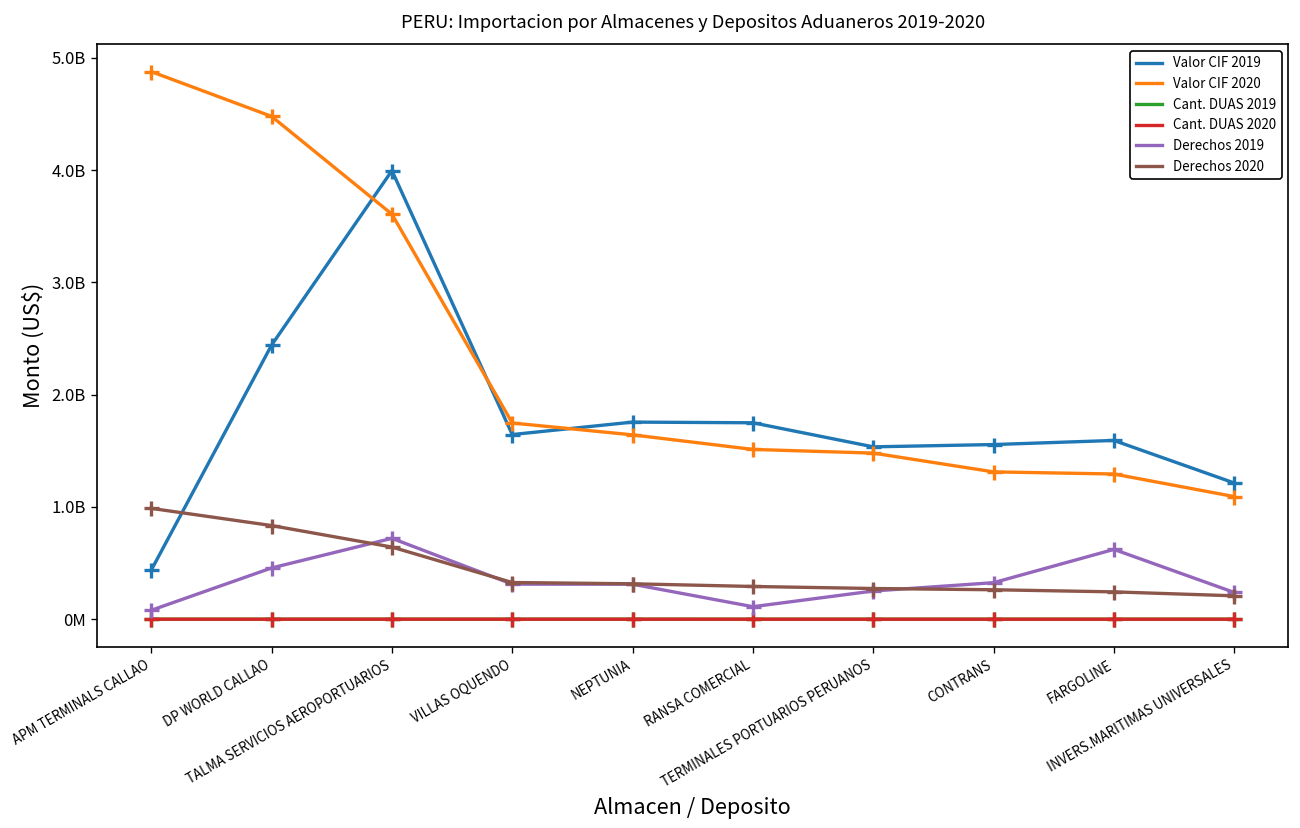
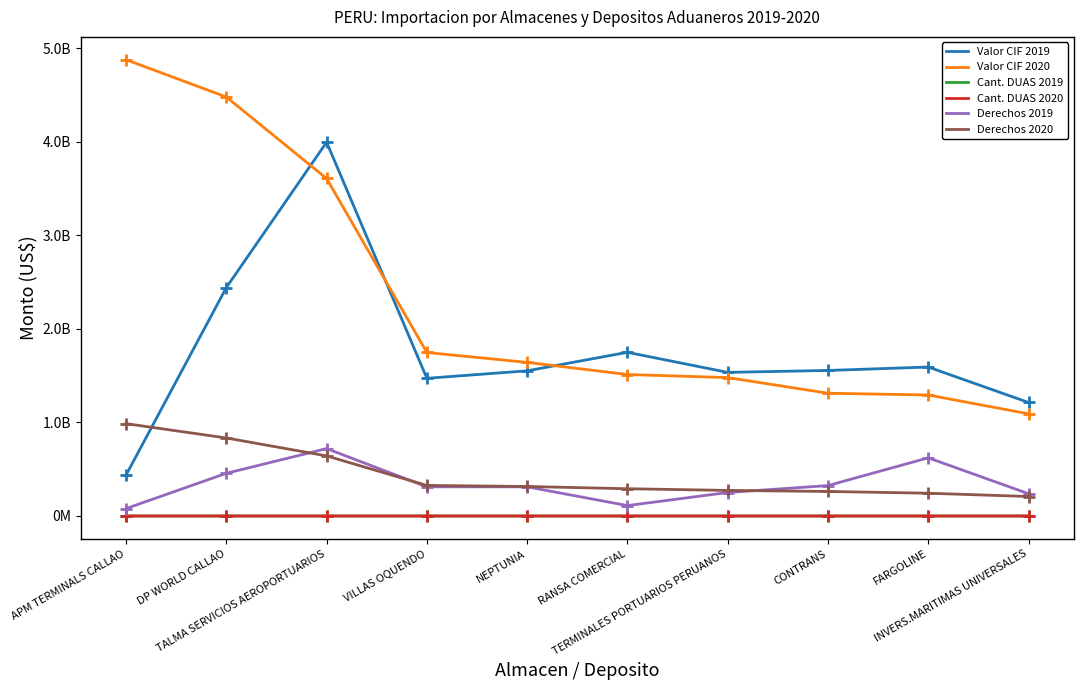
  {
    "Valor CIF 2019": {
      "APM TERMINALS CALLAO": 400000000,
      "DP WORLD CALLAO": 2400000000,
      "TALMA SERVICIOS AEROPORTUARIOS": 4000000000,
-     "VILLAS OQUENDO": 1600000000,
-     "NEPTUNIA": 1800000000,
+     "VILLAS OQUENDO": 1500000000,
+     "NEPTUNIA": 1600000000,
      "RANSA COMERCIAL": 1700000000,
      "TERMINALES PORTUARIOS PERUANOS": 1500000000,
      "CONTRANS": 1600000000,
      "FARGOLINE": 1600000000,
      "INVERS.MARITIMAS UNIVERSALES": 1200000000
    },
    "Valor CIF 2020": {
      "APM TERMINALS CALLAO": 4900000000,
      "DP WORLD CALLAO": 4500000000,
      "TALMA SERVICIOS AEROPORTUARIOS": 3600000000,
      "VILLAS OQUENDO": 1700000000,
      "NEPTUNIA": 1600000000,
      "RANSA COMERCIAL": 1500000000,
      "TERMINALES PORTUARIOS PERUANOS": 1500000000,
      "CONTRANS": 1300000000,
      "FARGOLINE": 1300000000,
      "INVERS.MARITIMAS UNIVERSALES": 1100000000
    },
    "Cant. DUAS 2020": {
      "APM TERMINALS CALLAO": 0,
      "DP WORLD CALLAO": 0,
      "TALMA SERVICIOS AEROPORTUARIOS": 0,
      "VILLAS OQUENDO": 0,
      "NEPTUNIA": 0,
      "RANSA COMERCIAL": 0,
      "TERMINALES PORTUARIOS PERUANOS": 0,
      "CONTRANS": 0,
      "FARGOLINE": 0,
      "INVERS.MARITIMAS UNIVERSALES": 0
    },
    "Derechos 2019": {
      "APM TERMINALS CALLAO": 100000000,
      "DP WORLD CALLAO": 500000000,
      "TALMA SERVICIOS AEROPORTUARIOS": 700000000,
      "RANSA COMERCIAL": 100000000,
      "CONTRANS": 300000000,
      "FARGOLINE": 600000000,
      "INVERS.MARITIMAS UNIVERSALES": 200000000
    },
    "Derechos 2020": {
      "APM TERMINALS CALLAO": 1000000000,
      "DP WORLD CALLAO": 800000000,
      "TALMA SERVICIOS AEROPORTUARIOS": 600000000,
      "RANSA COMERCIAL": 300000000,
      "CONTRANS": 300000000,
      "FARGOLINE": 200000000,
      "INVERS.MARITIMAS UNIVERSALES": 200000000
    }
  }
